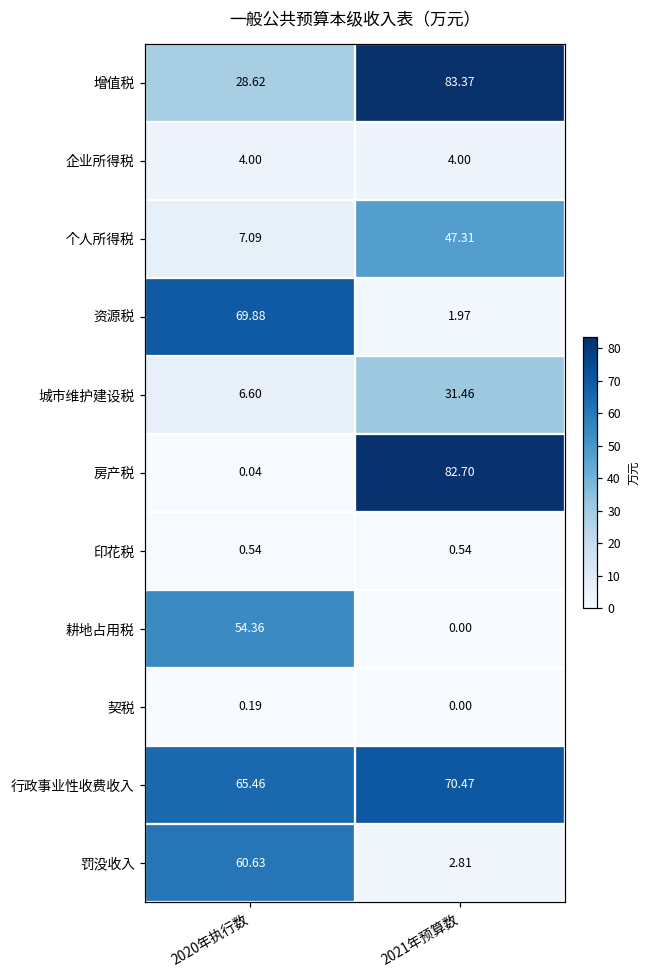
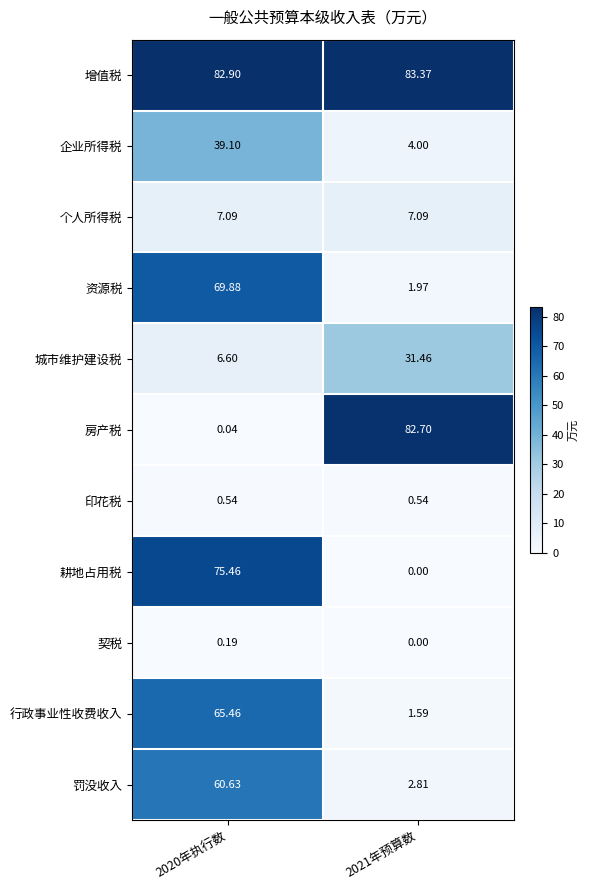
  {
    "增值税": {
-     "2020年执行数": 28.62,
+     "2020年执行数": 82.90,
      "2021年预算数": 83.37
    },
    "企业所得税": {
-     "2020年执行数": 4.00,
+     "2020年执行数": 39.10,
      "2021年预算数": 4.00
    },
    "个人所得税": {
      "2020年执行数": 7.09,
-     "2021年预算数": 47.31
+     "2021年预算数": 7.09
    },
    "资源税": {
      "2020年执行数": 69.88,
      "2021年预算数": 1.97
    },
    "城市维护建设税": {
      "2020年执行数": 6.60,
      "2021年预算数": 31.46
    },
    "房产税": {
      "2020年执行数": 0.04,
      "2021年预算数": 82.70
    },
    "印花税": {
      "2020年执行数": 0.54,
      "2021年预算数": 0.54
    },
    "耕地占用税": {
-     "2020年执行数": 54.36,
+     "2020年执行数": 75.46,
      "2021年预算数": 0.00
    },
    "契税": {
      "2020年执行数": 0.19,
      "2021年预算数": 0.00
    },
    "行政事业性收费收入": {
      "2020年执行数": 65.46,
-     "2021年预算数": 70.47
+     "2021年预算数": 1.59
    },
    "罚没收入": {
      "2020年执行数": 60.63,
      "2021年预算数": 2.81
    }
  }
